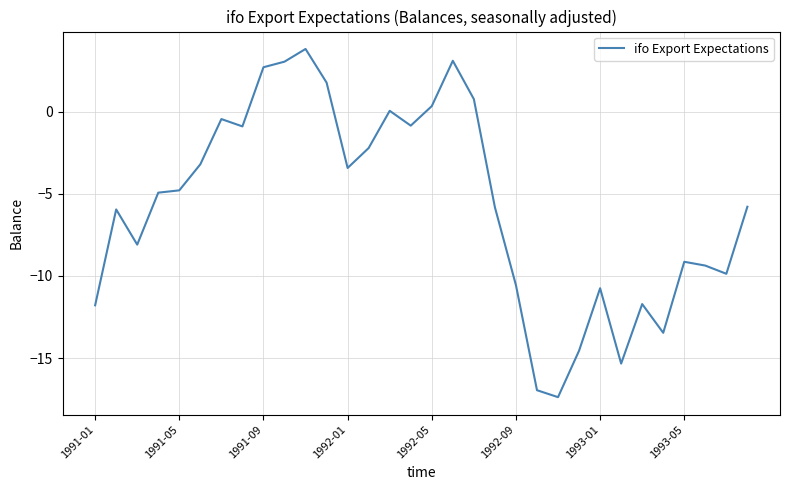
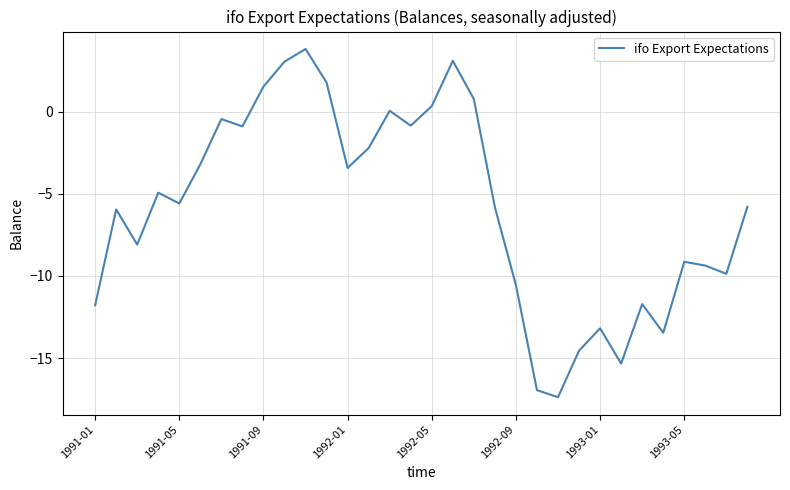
  {
    "1991-01": -11.8,
-   "1991-05": -4.8,
-   "1991-09": 2.7,
+   "1991-05": -5.6,
+   "1991-09": 1.5,
    "1992-01": -3.4,
    "1992-05": 0.3,
    "1992-09": -10.6,
-   "1993-01": -10.7,
+   "1993-01": -13.2,
    "1993-05": -9.1
  }
